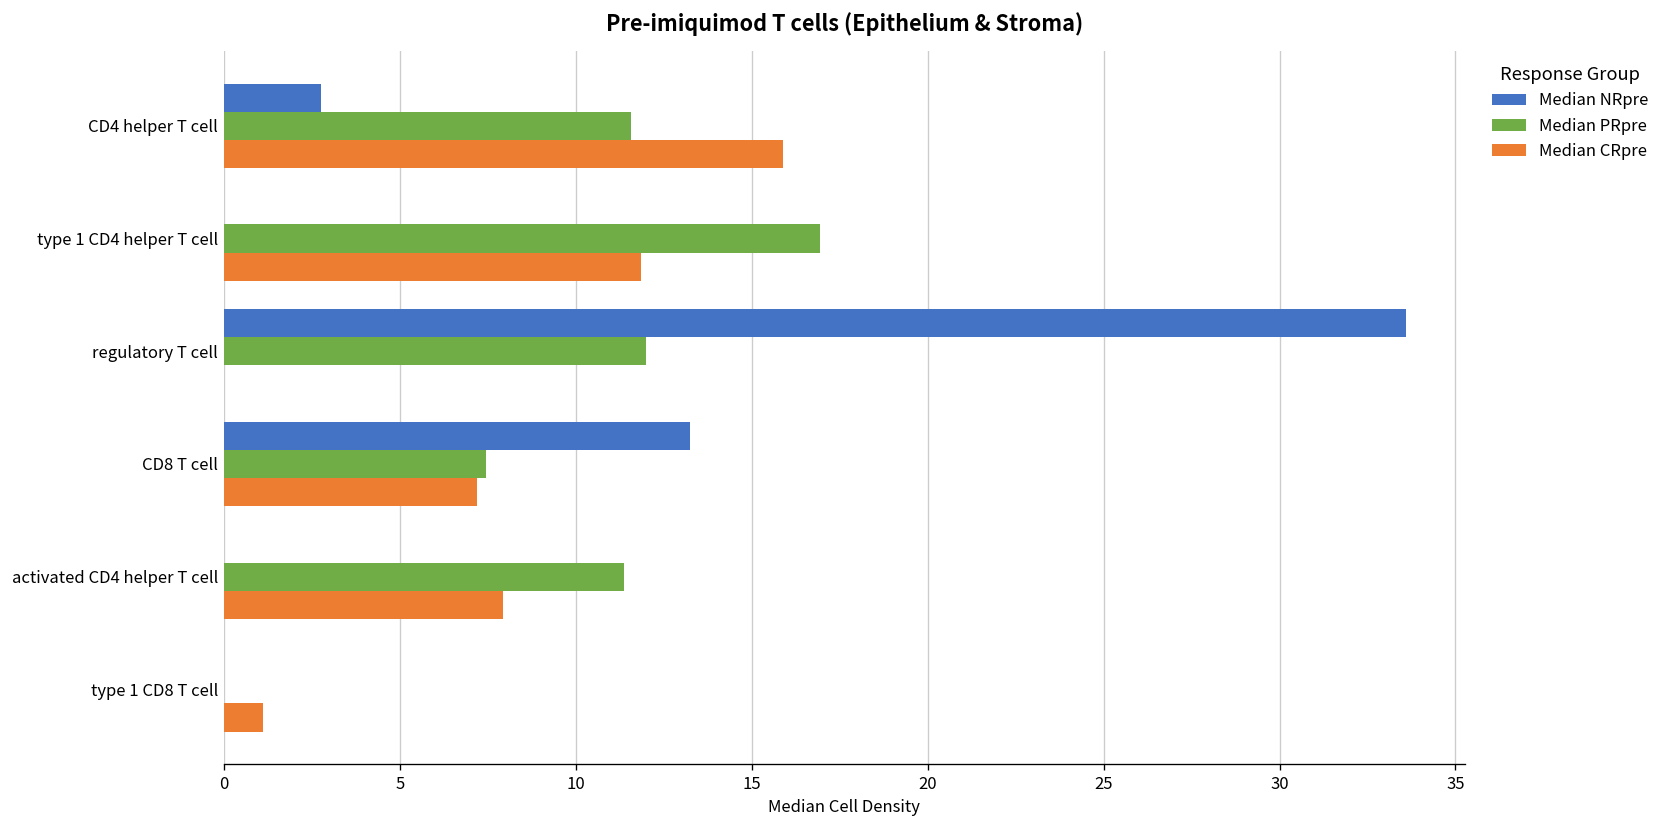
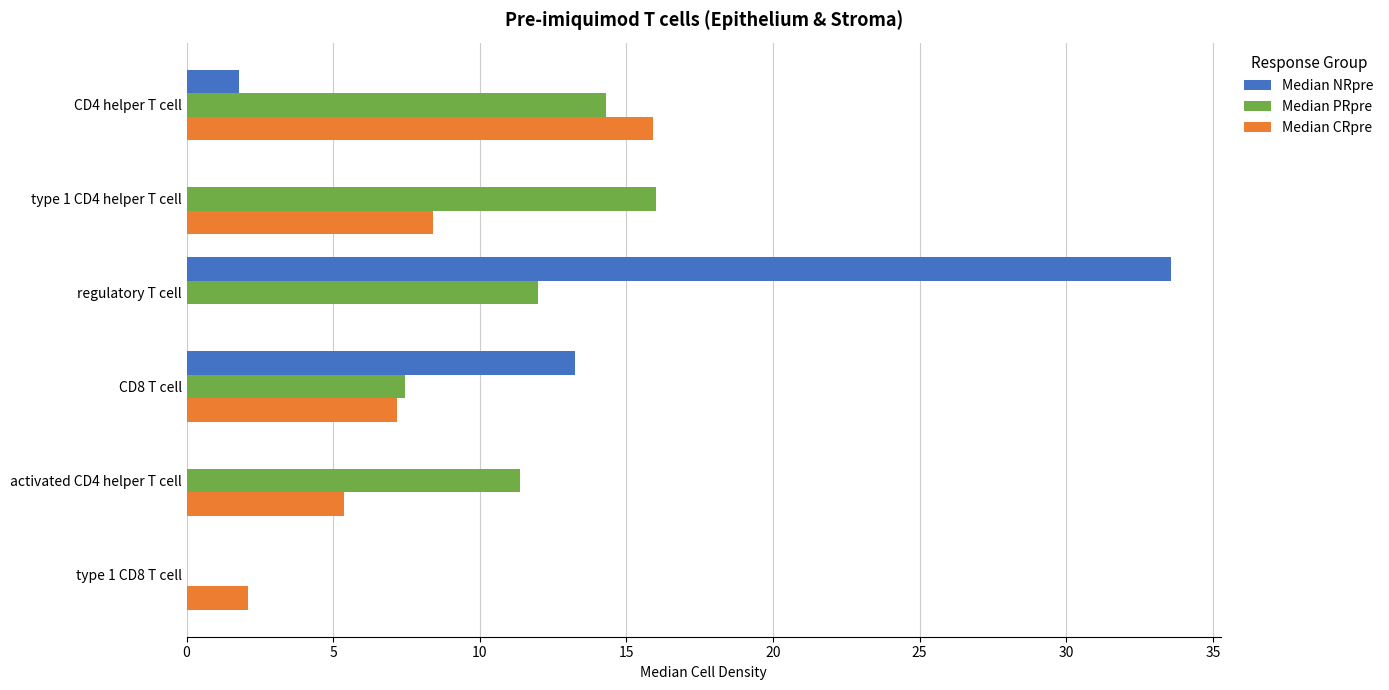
  {
    "Median NRpre": {
-     "CD4 helper T cell": 2.8,
+     "CD4 helper T cell": 1.8,
      "type 1 CD4 helper T cell": 0.0,
      "regulatory T cell": 33.6,
      "CD8 T cell": 13.2,
      "activated CD4 helper T cell": 0.0,
      "type 1 CD8 T cell": 0.0
    },
    "Median PRpre": {
-     "CD4 helper T cell": 11.6,
-     "type 1 CD4 helper T cell": 16.9,
+     "CD4 helper T cell": 14.3,
+     "type 1 CD4 helper T cell": 16.0,
      "regulatory T cell": 12.0,
      "CD8 T cell": 7.4,
      "activated CD4 helper T cell": 11.4,
      "type 1 CD8 T cell": 0.0
    },
    "Median CRpre": {
      "CD4 helper T cell": 15.9,
-     "type 1 CD4 helper T cell": 11.9,
+     "type 1 CD4 helper T cell": 8.4,
      "regulatory T cell": 0.0,
      "CD8 T cell": 7.2,
-     "activated CD4 helper T cell": 7.9,
-     "type 1 CD8 T cell": 1.1
+     "activated CD4 helper T cell": 5.4,
+     "type 1 CD8 T cell": 2.1
    }
  }
